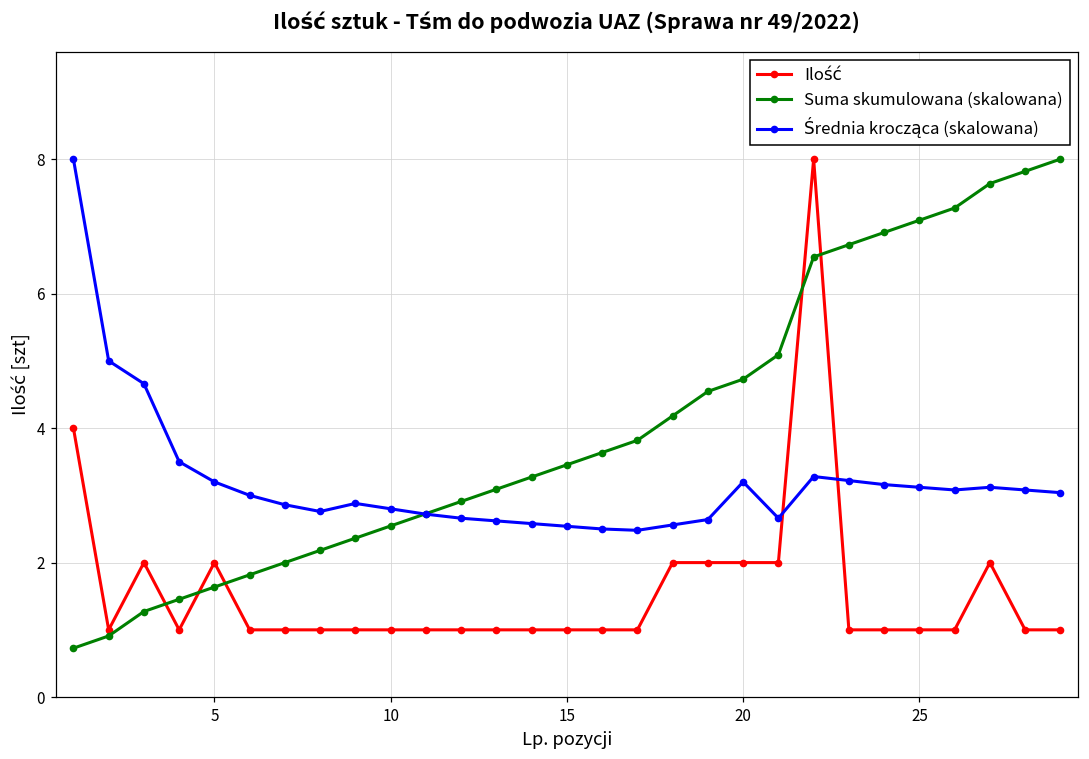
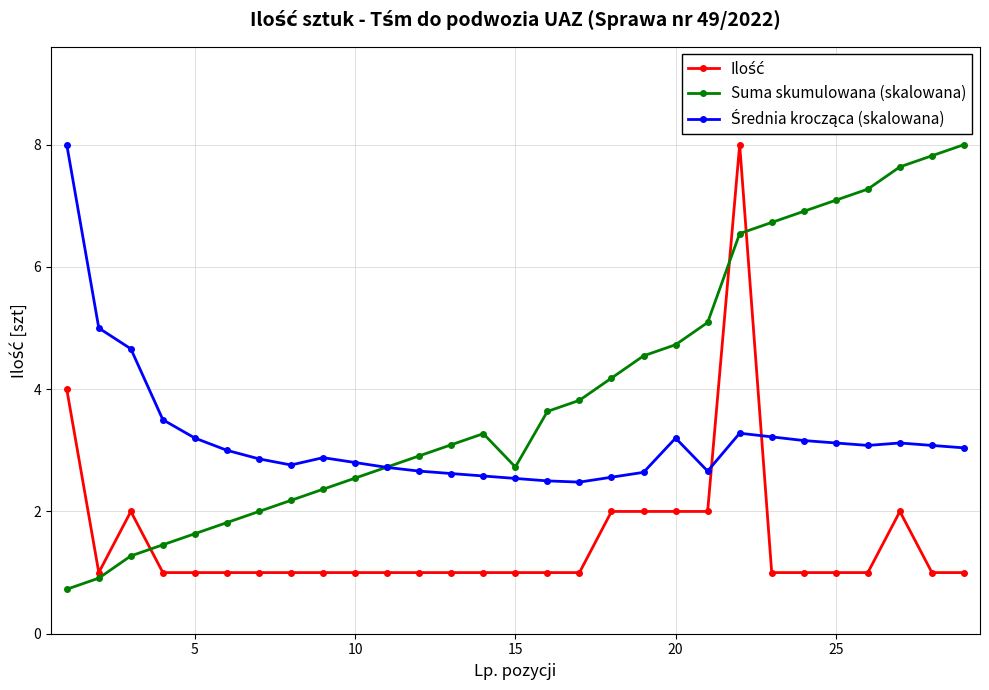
  {
    "Ilość": {
-     "5": 2,
+     "5": 1,
      "10": 1,
      "15": 1,
      "20": 2,
      "25": 1
    },
    "Suma skumulowana (skalowana)": {
      "5": 1.6,
      "10": 2.5,
-     "15": 3.5,
+     "15": 2.7,
      "20": 4.7,
      "25": 7.1
    },
    "Średnia krocząca (skalowana)": {
      "5": 3.2,
      "10": 2.8,
      "15": 2.5,
      "20": 3.2,
      "25": 3.1
    }
  }
